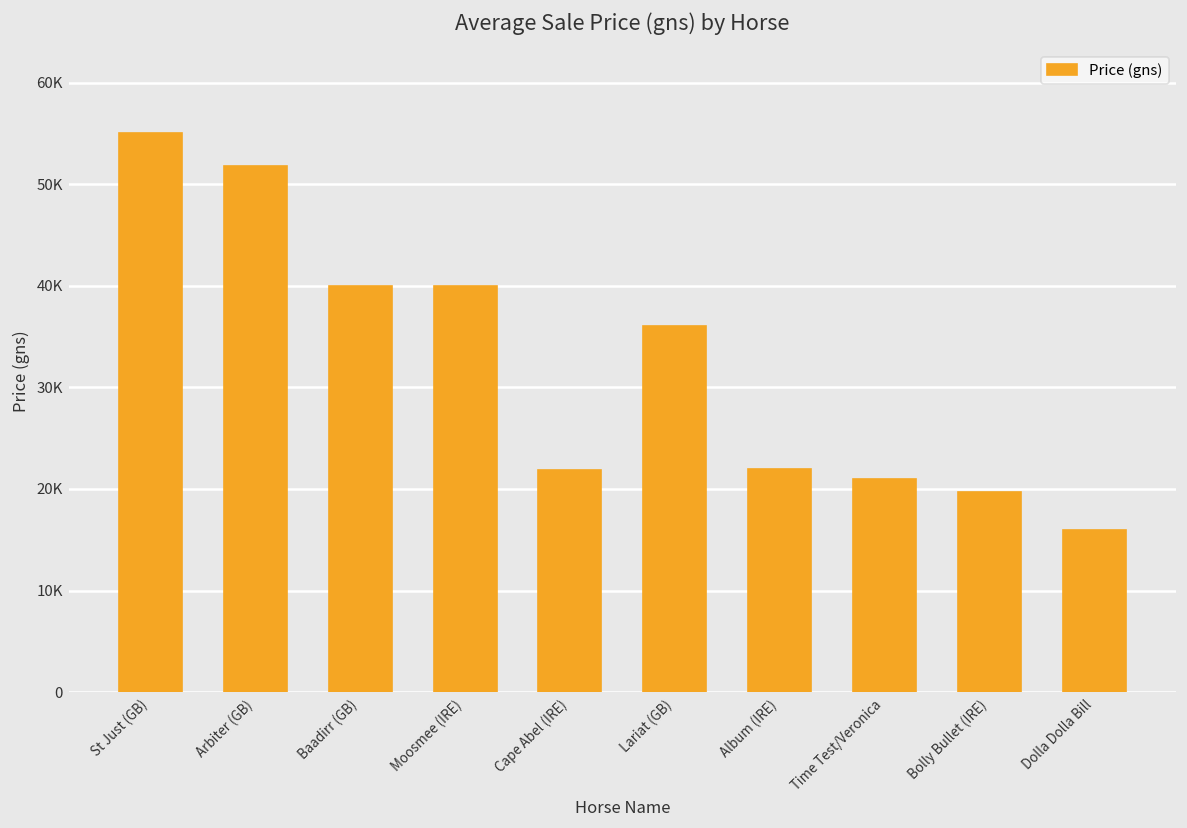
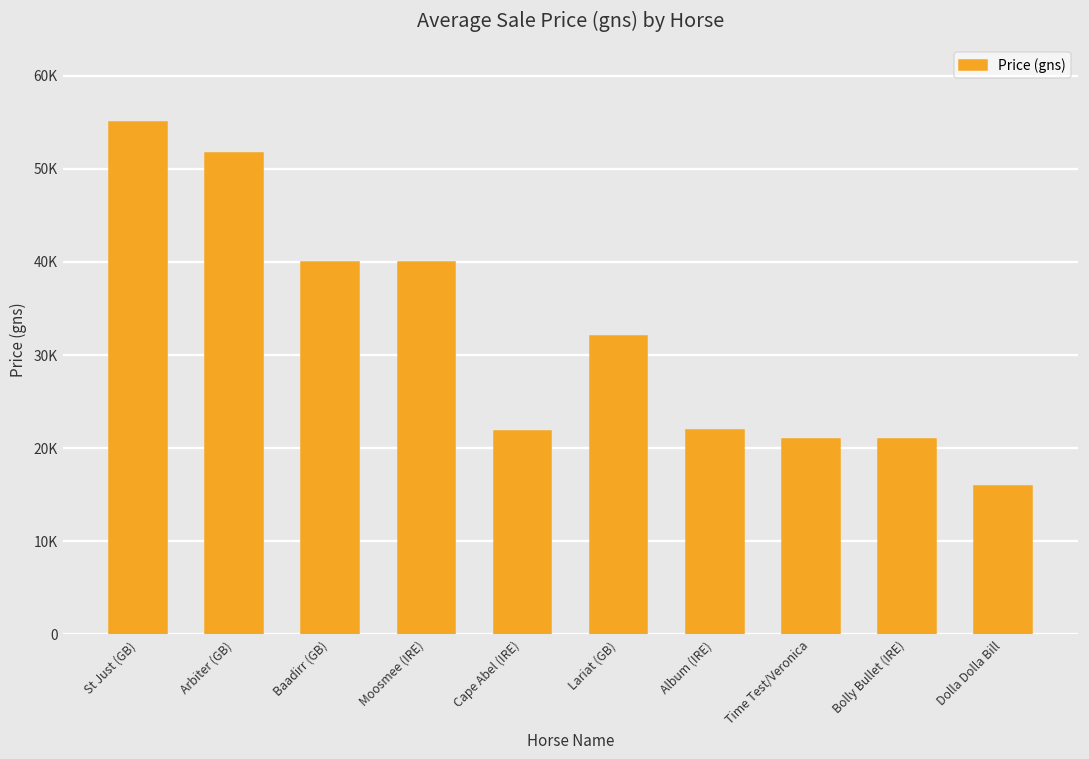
  {
    "St Just (GB)": 55000,
    "Arbiter (GB)": 52000,
    "Baadirr (GB)": 40000,
    "Moosmee (IRE)": 40000,
    "Cape Abel (IRE)": 22000,
-   "Lariat (GB)": 36000,
+   "Lariat (GB)": 32000,
    "Album (IRE)": 22000,
    "Time Test/Veronica": 21000,
-   "Bolly Bullet (IRE)": 20000,
+   "Bolly Bullet (IRE)": 21000,
    "Dolla Dolla Bill": 16000
  }
